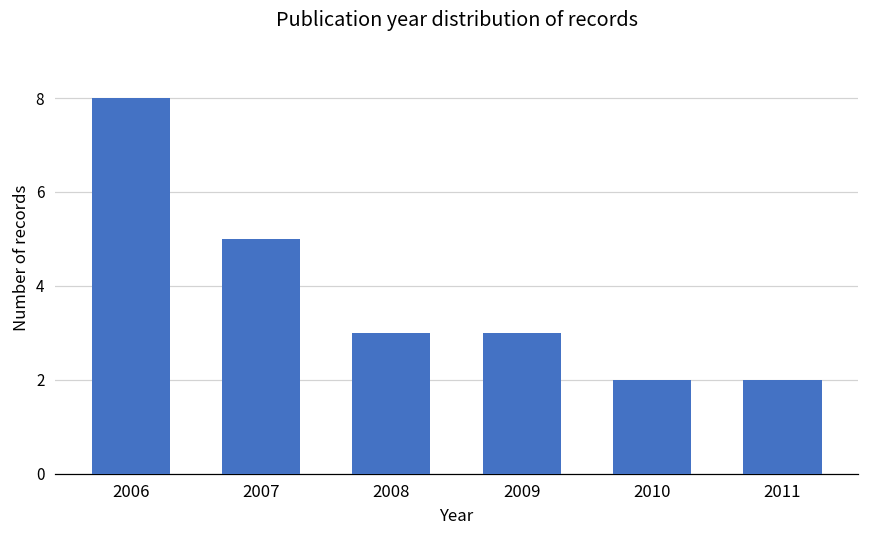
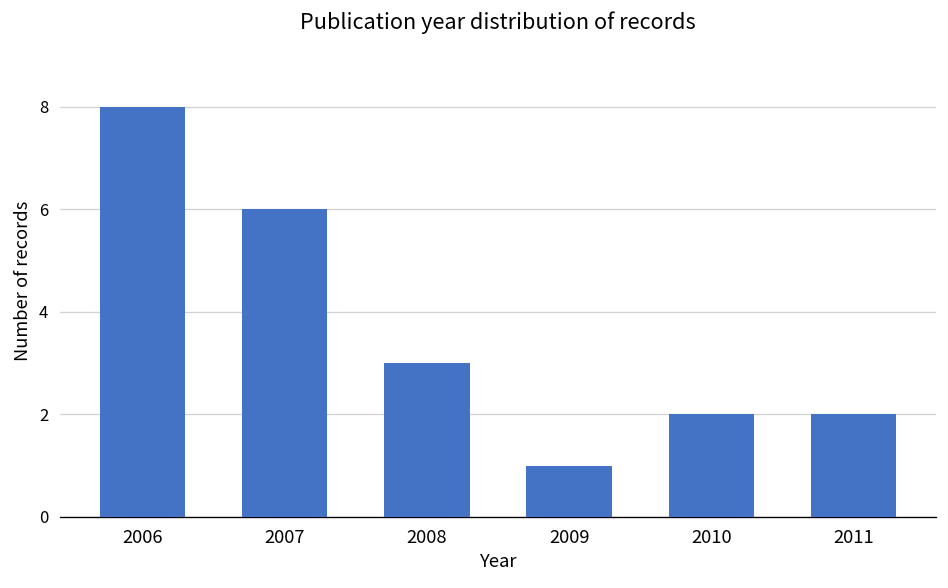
  {
    "2006": 8,
-   "2007": 5,
+   "2007": 6,
    "2008": 3,
-   "2009": 3,
+   "2009": 1,
    "2010": 2,
    "2011": 2
  }
